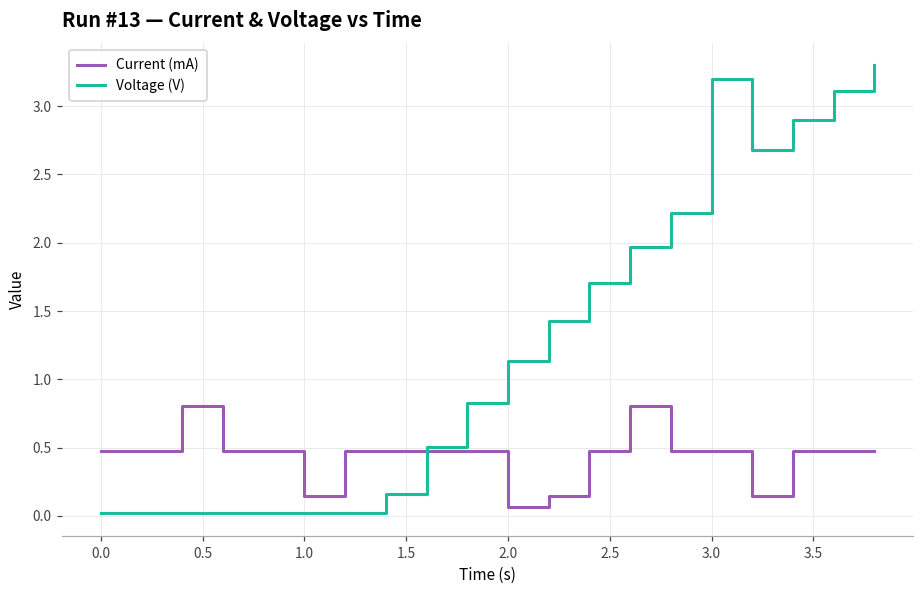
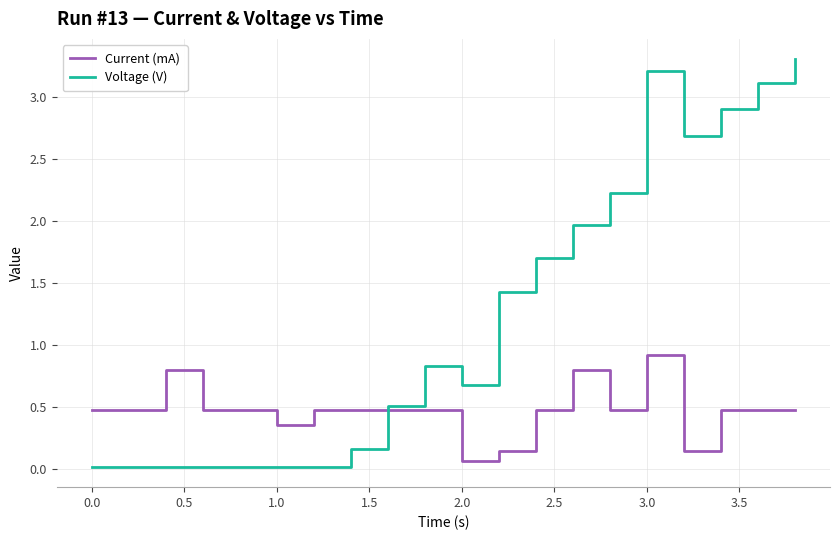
  {
    "Current (mA)": {
      "0.0": 0.47,
-     "1.0": 0.14,
+     "1.0": 0.36,
      "2.0": 0.07,
-     "3.0": 0.47
+     "3.0": 0.92
    },
    "Voltage (V)": {
      "0.0": 0.02,
      "1.0": 0.02,
-     "2.0": 1.13,
+     "2.0": 0.67,
      "3.0": 3.20
    }
  }
